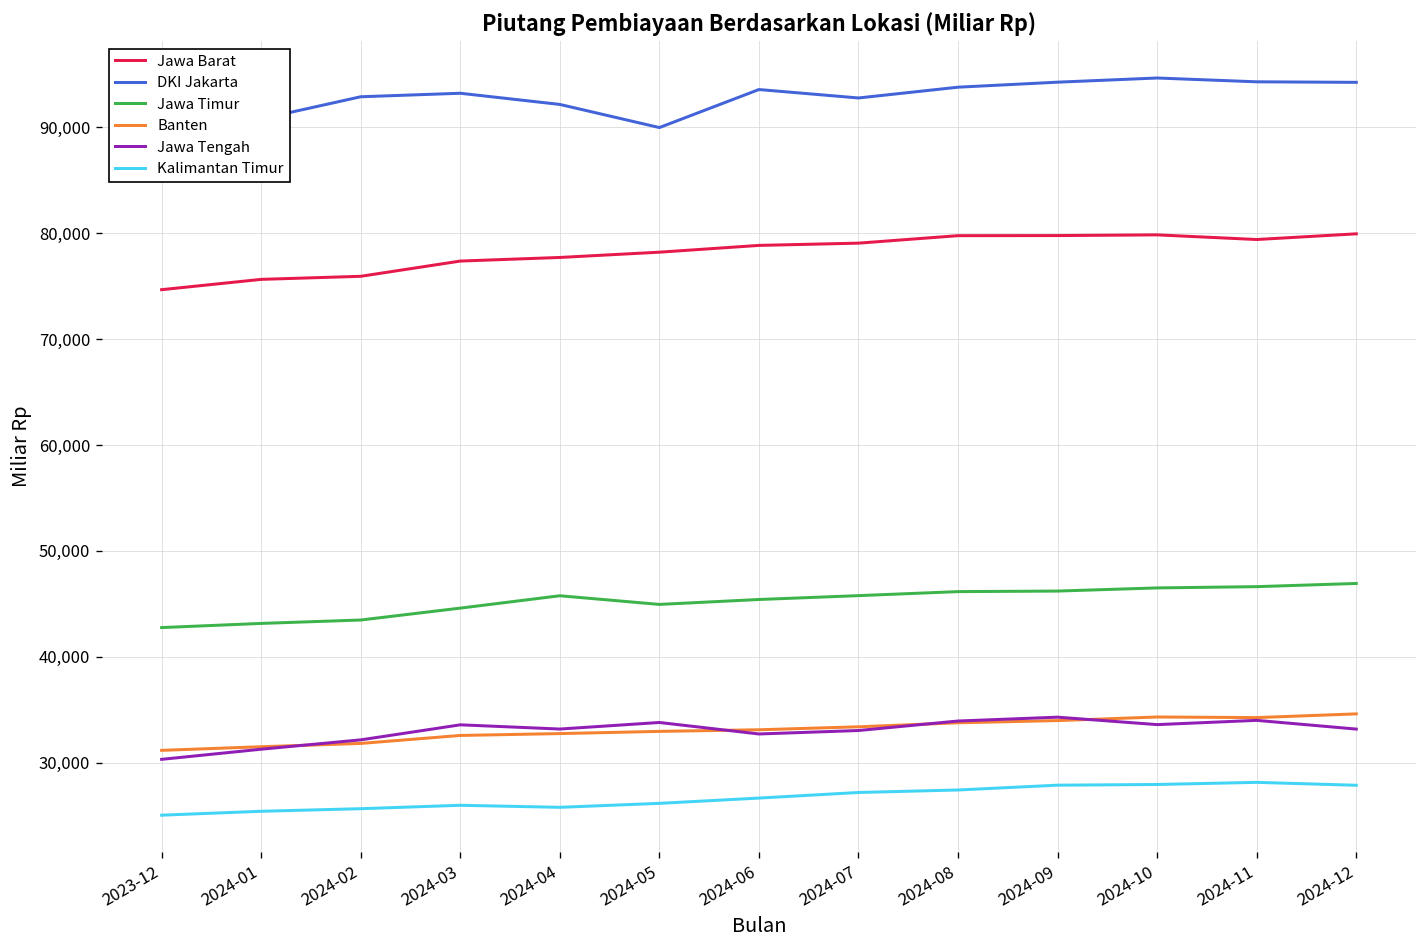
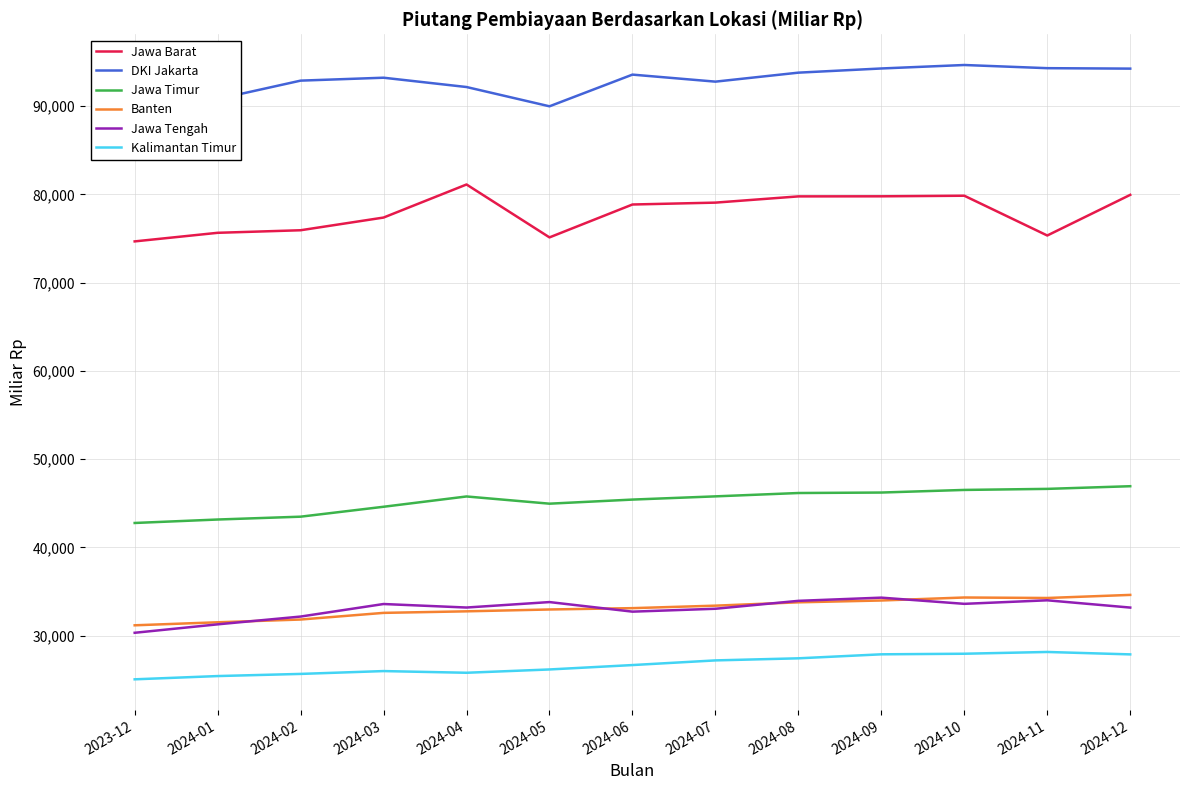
  {
    "Jawa Barat": {
      "2023-12": "75,000",
      "2024-01": "76,000",
      "2024-02": "76,000",
      "2024-03": "77,000",
-     "2024-04": "78,000",
-     "2024-05": "78,000",
+     "2024-04": "81,000",
+     "2024-05": "75,000",
      "2024-06": "79,000",
      "2024-07": "79,000",
      "2024-08": "80,000",
      "2024-09": "80,000",
      "2024-10": "80,000",
-     "2024-11": "79,000",
+     "2024-11": "75,000",
      "2024-12": "80,000"
    },
    "DKI Jakarta": {
      "2024-02": "93,000",
      "2024-03": "93,000",
      "2024-04": "92,000",
      "2024-05": "90,000",
      "2024-06": "94,000",
      "2024-07": "93,000",
      "2024-08": "94,000",
      "2024-09": "94,000",
      "2024-10": "95,000",
      "2024-11": "94,000",
      "2024-12": "94,000"
    },
    "Jawa Timur": {
      "2023-12": "43,000",
      "2024-01": "43,000",
      "2024-02": "43,000",
      "2024-03": "45,000",
      "2024-04": "46,000",
      "2024-05": "45,000",
      "2024-06": "45,000",
      "2024-07": "46,000",
      "2024-08": "46,000",
      "2024-09": "46,000",
      "2024-10": "47,000",
      "2024-11": "47,000",
      "2024-12": "47,000"
    },
    "Banten": {
      "2023-12": "31,000",
      "2024-02": "32,000",
      "2024-03": "33,000",
      "2024-04": "33,000",
      "2024-05": "33,000",
      "2024-06": "33,000",
      "2024-07": "33,000",
      "2024-09": "34,000",
      "2024-10": "34,000",
      "2024-12": "35,000"
    },
    "Jawa Tengah": {
      "2023-12": "30,000",
      "2024-02": "32,000",
      "2024-03": "34,000",
      "2024-04": "33,000",
      "2024-05": "34,000",
      "2024-06": "33,000",
      "2024-07": "33,000",
      "2024-09": "34,000",
      "2024-10": "34,000",
      "2024-12": "33,000"
    },
    "Kalimantan Timur": {
      "2023-12": "25,000",
      "2024-01": "25,000",
      "2024-02": "26,000",
      "2024-03": "26,000",
      "2024-04": "26,000",
      "2024-05": "26,000",
      "2024-06": "27,000",
      "2024-07": "27,000",
      "2024-08": "27,000",
      "2024-09": "28,000",
      "2024-10": "28,000",
      "2024-11": "28,000",
      "2024-12": "28,000"
    }
  }
